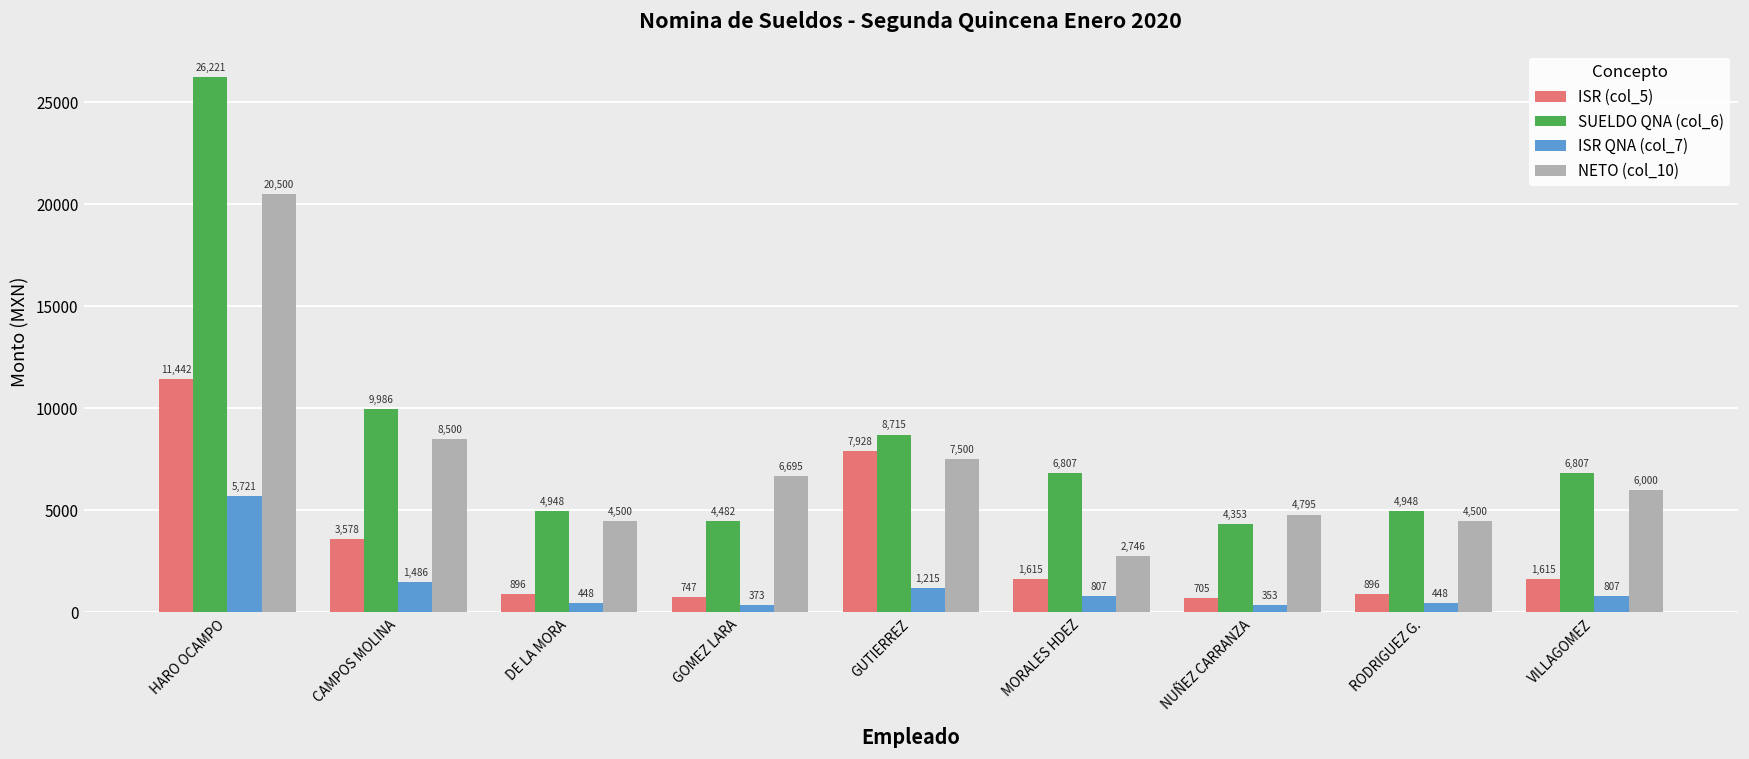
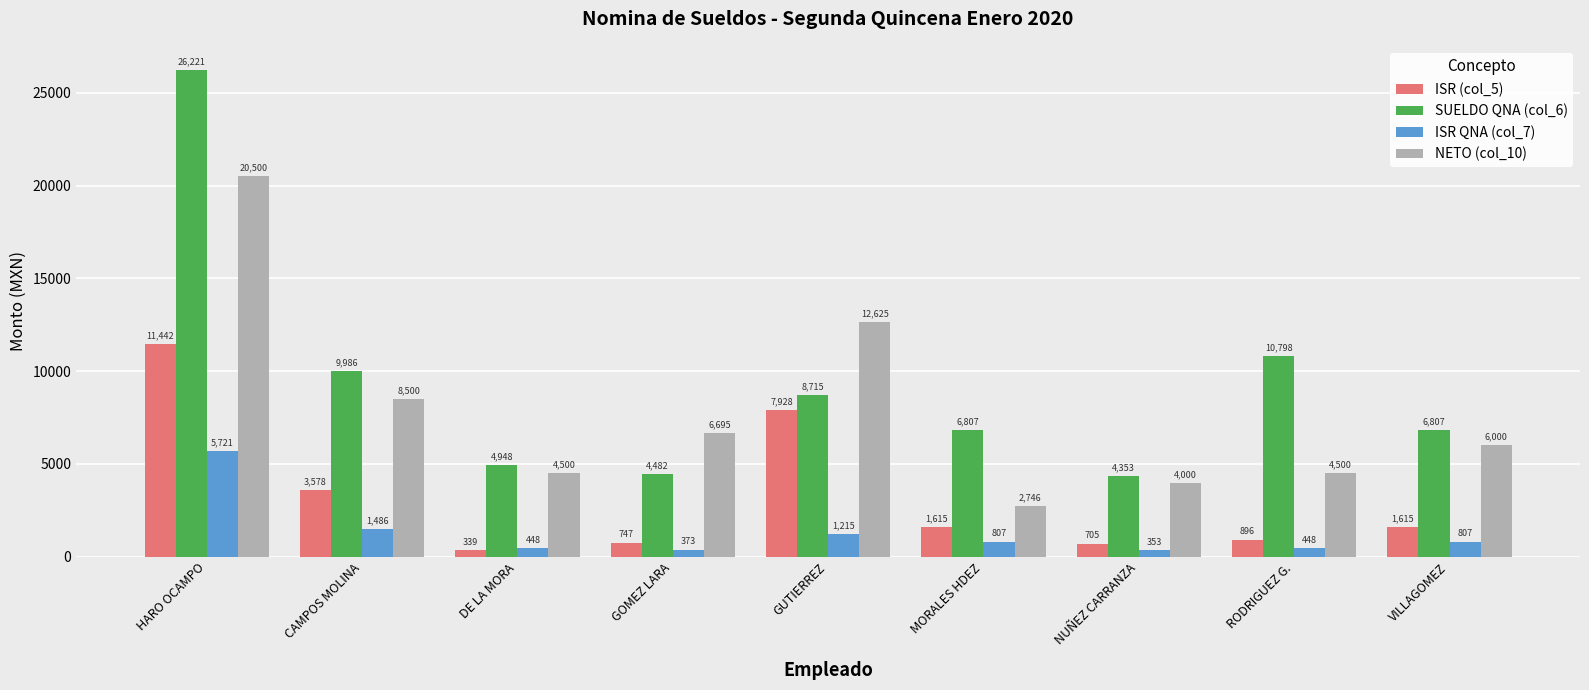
  {
    "ISR (col_5)": {
      "HARO OCAMPO": "11,442",
      "CAMPOS MOLINA": "3,578",
-     "DE LA MORA": "896",
+     "DE LA MORA": "339",
      "GOMEZ LARA": "747",
      "GUTIERREZ": "7,928",
      "MORALES HDEZ": "1,615",
      "NUÑEZ CARRANZA": "705",
      "RODRIGUEZ G.": "896",
      "VILLAGOMEZ": "1,615"
    },
    "SUELDO QNA (col_6)": {
      "HARO OCAMPO": "26,221",
      "CAMPOS MOLINA": "9,986",
      "DE LA MORA": "4,948",
      "GOMEZ LARA": "4,482",
      "GUTIERREZ": "8,715",
      "MORALES HDEZ": "6,807",
      "NUÑEZ CARRANZA": "4,353",
-     "RODRIGUEZ G.": "4,948",
+     "RODRIGUEZ G.": "10,798",
      "VILLAGOMEZ": "6,807"
    },
    "ISR QNA (col_7)": {
      "HARO OCAMPO": "5,721",
      "CAMPOS MOLINA": "1,486",
      "DE LA MORA": "448",
      "GOMEZ LARA": "373",
      "GUTIERREZ": "1,215",
      "MORALES HDEZ": "807",
      "NUÑEZ CARRANZA": "353",
      "RODRIGUEZ G.": "448",
      "VILLAGOMEZ": "807"
    },
    "NETO (col_10)": {
      "HARO OCAMPO": "20,500",
      "CAMPOS MOLINA": "8,500",
      "DE LA MORA": "4,500",
      "GOMEZ LARA": "6,695",
-     "GUTIERREZ": "7,500",
+     "GUTIERREZ": "12,625",
      "MORALES HDEZ": "2,746",
-     "NUÑEZ CARRANZA": "4,795",
+     "NUÑEZ CARRANZA": "4,000",
      "RODRIGUEZ G.": "4,500",
      "VILLAGOMEZ": "6,000"
    }
  }
